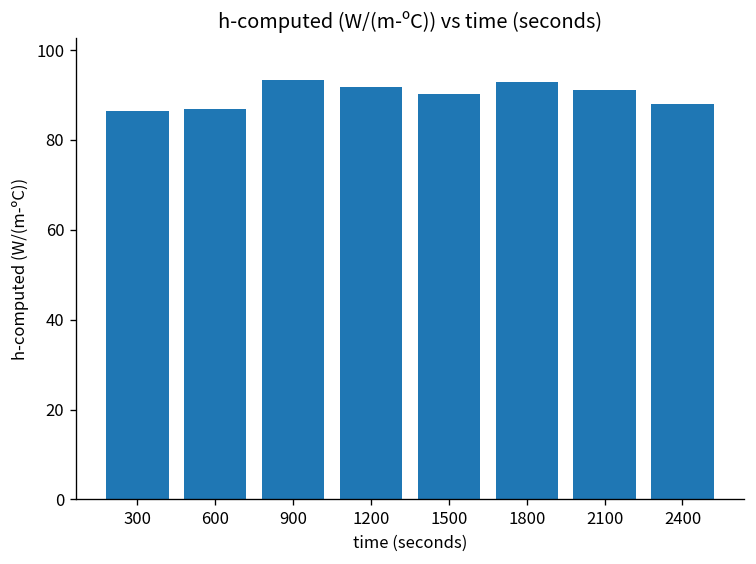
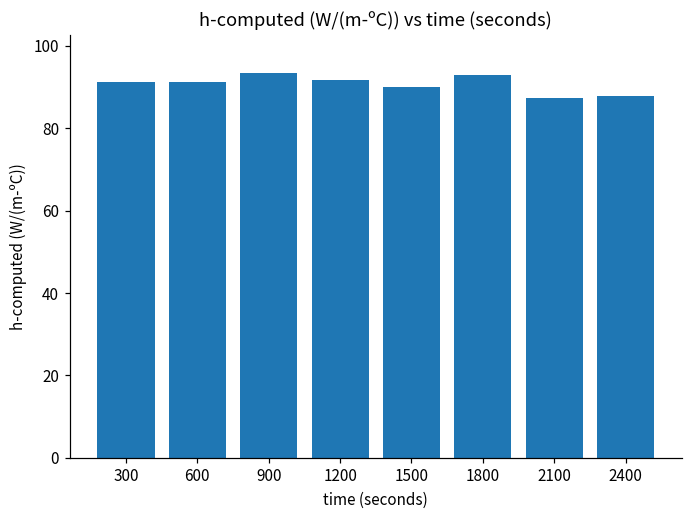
  {
-   "300": 86,
-   "600": 87,
+   "300": 91,
+   "600": 91,
    "900": 93,
    "1200": 92,
    "1500": 90,
    "1800": 93,
-   "2100": 91,
+   "2100": 87,
    "2400": 88
  }
